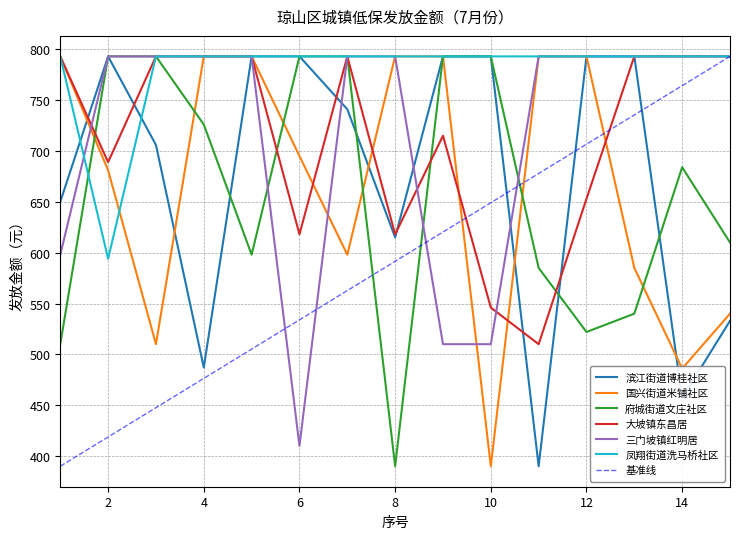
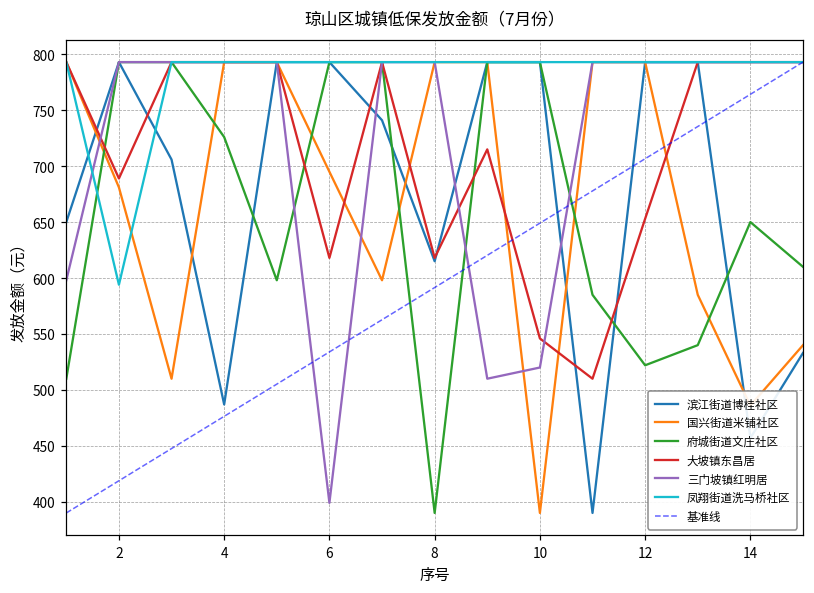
  {
    "滨江街道博桂社区": {
      "4": 487,
      "8": 615
    },
    "国兴街道米铺社区": {
      "2": 681,
      "6": 695,
      "10": 390
    },
    "府城街道文庄社区": {
      "4": 726,
      "8": 390,
      "12": 522,
-     "14": 684
+     "14": 650
    },
    "大坡镇东昌居": {
      "2": 689,
      "6": 618,
      "8": 618,
      "10": 546,
      "12": 653
    },
    "三门坡镇红明居": {
-     "6": 410,
-     "10": 510
+     "6": 399,
+     "10": 520
    },
    "凤翔街道洗马桥社区": {
      "2": 594
    }
  }
